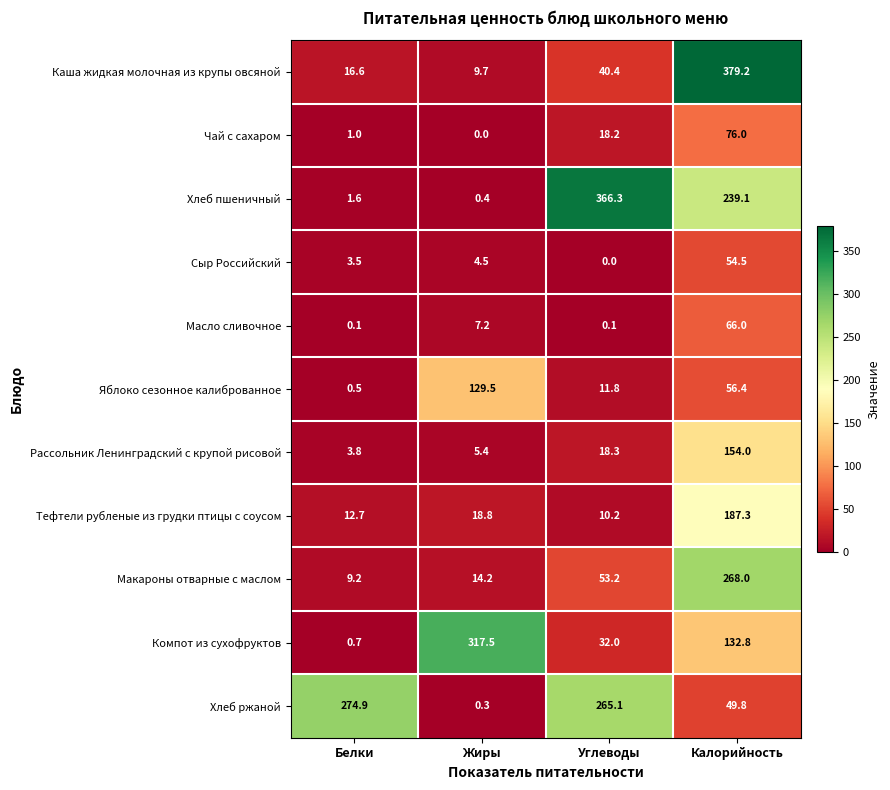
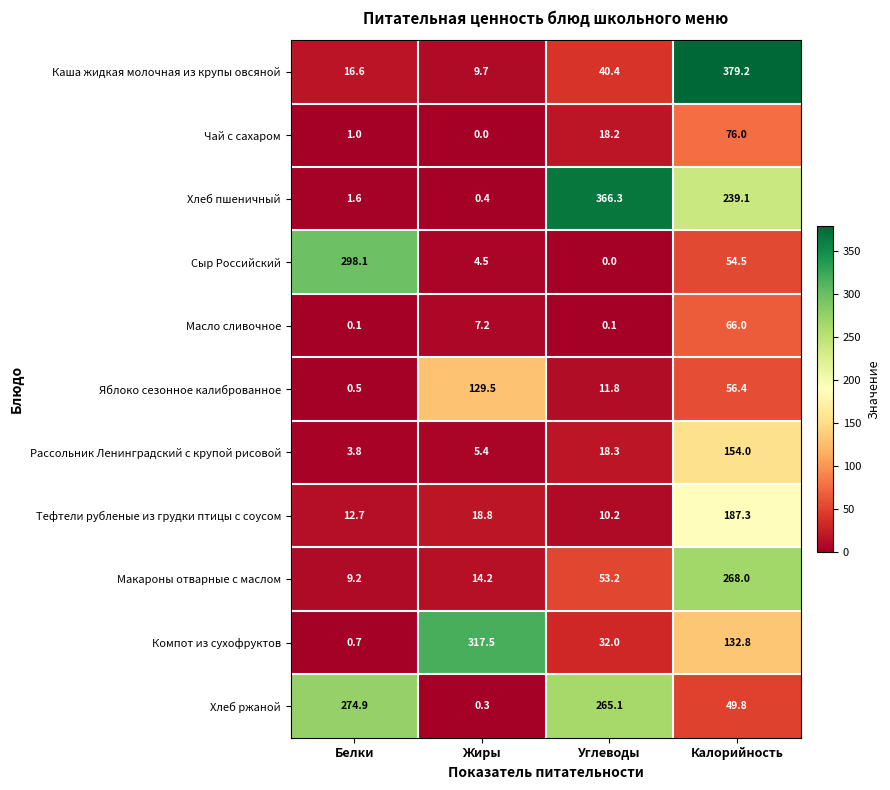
  {
    "Каша жидкая молочная из крупы овсяной": {
      "Белки": 16.6,
      "Жиры": 9.7,
      "Углеводы": 40.4,
      "Калорийность": 379.2
    },
    "Чай с сахаром": {
      "Белки": 1.0,
      "Жиры": 0.0,
      "Углеводы": 18.2,
      "Калорийность": 76.0
    },
    "Хлеб пшеничный": {
      "Белки": 1.6,
      "Жиры": 0.4,
      "Углеводы": 366.3,
      "Калорийность": 239.1
    },
    "Сыр Российский": {
-     "Белки": 3.5,
+     "Белки": 298.1,
      "Жиры": 4.5,
      "Углеводы": 0.0,
      "Калорийность": 54.5
    },
    "Масло сливочное": {
      "Белки": 0.1,
      "Жиры": 7.2,
      "Углеводы": 0.1,
      "Калорийность": 66.0
    },
    "Яблоко сезонное калиброванное": {
      "Белки": 0.5,
      "Жиры": 129.5,
      "Углеводы": 11.8,
      "Калорийность": 56.4
    },
    "Рассольник Ленинградский с крупой рисовой": {
      "Белки": 3.8,
      "Жиры": 5.4,
      "Углеводы": 18.3,
      "Калорийность": 154.0
    },
    "Тефтели рубленые из грудки птицы с соусом": {
      "Белки": 12.7,
      "Жиры": 18.8,
      "Углеводы": 10.2,
      "Калорийность": 187.3
    },
    "Макароны отварные с маслом": {
      "Белки": 9.2,
      "Жиры": 14.2,
      "Углеводы": 53.2,
      "Калорийность": 268.0
    },
    "Компот из сухофруктов": {
      "Белки": 0.7,
      "Жиры": 317.5,
      "Углеводы": 32.0,
      "Калорийность": 132.8
    },
    "Хлеб ржаной": {
      "Белки": 274.9,
      "Жиры": 0.3,
      "Углеводы": 265.1,
      "Калорийность": 49.8
    }
  }
